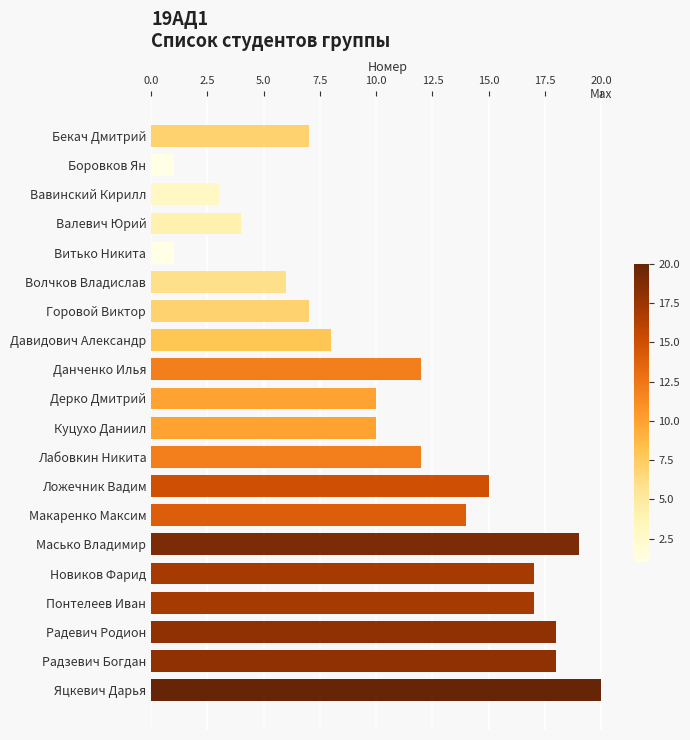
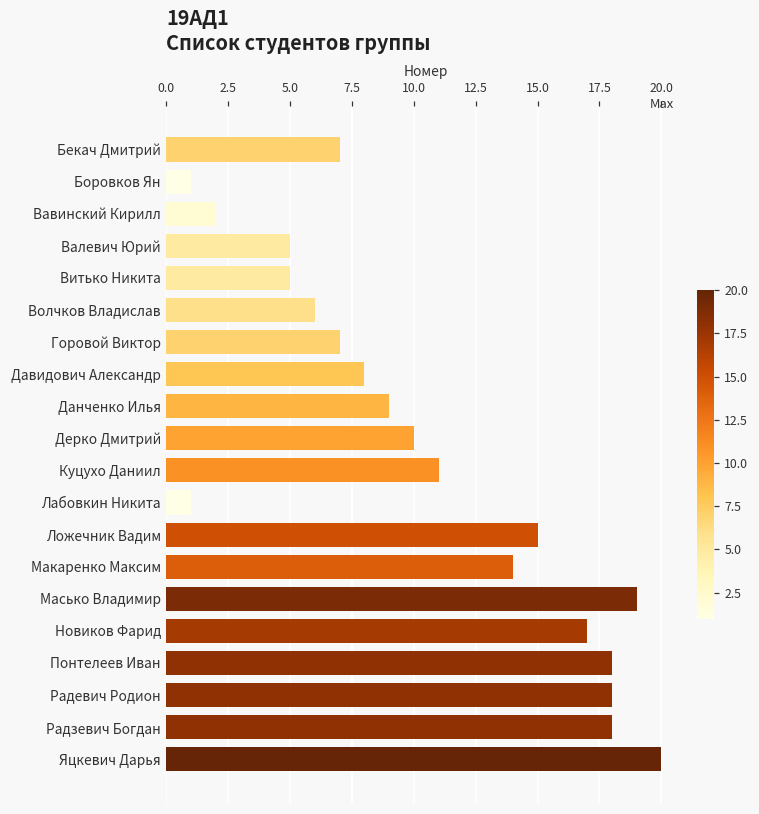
  {
    "Бекач Дмитрий": 7,
    "Боровков Ян": 1,
-   "Вавинский Кирилл": 3,
-   "Валевич Юрий": 4,
-   "Витько Никита": 1,
+   "Вавинский Кирилл": 2,
+   "Валевич Юрий": 5,
+   "Витько Никита": 5,
    "Волчков Владислав": 6,
    "Горовой Виктор": 7,
    "Давидович Александр": 8,
-   "Данченко Илья": 12,
+   "Данченко Илья": 9,
    "Дерко Дмитрий": 10,
-   "Куцухо Даниил": 10,
-   "Лабовкин Никита": 12,
+   "Куцухо Даниил": 11,
+   "Лабовкин Никита": 1,
    "Ложечник Вадим": 15,
    "Макаренко Максим": 14,
    "Масько Владимир": 19,
    "Новиков Фарид": 17,
-   "Понтелеев Иван": 17,
+   "Понтелеев Иван": 18,
    "Радевич Родион": 18,
    "Радзевич Богдан": 18,
    "Яцкевич Дарья": 20
  }
